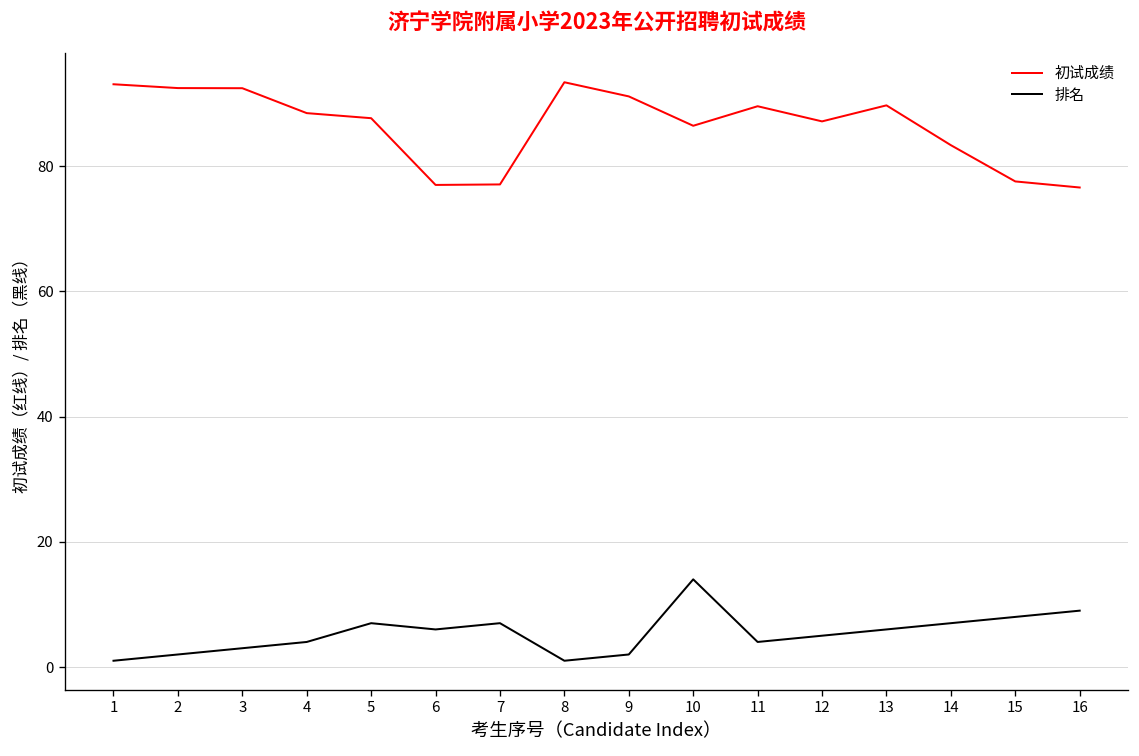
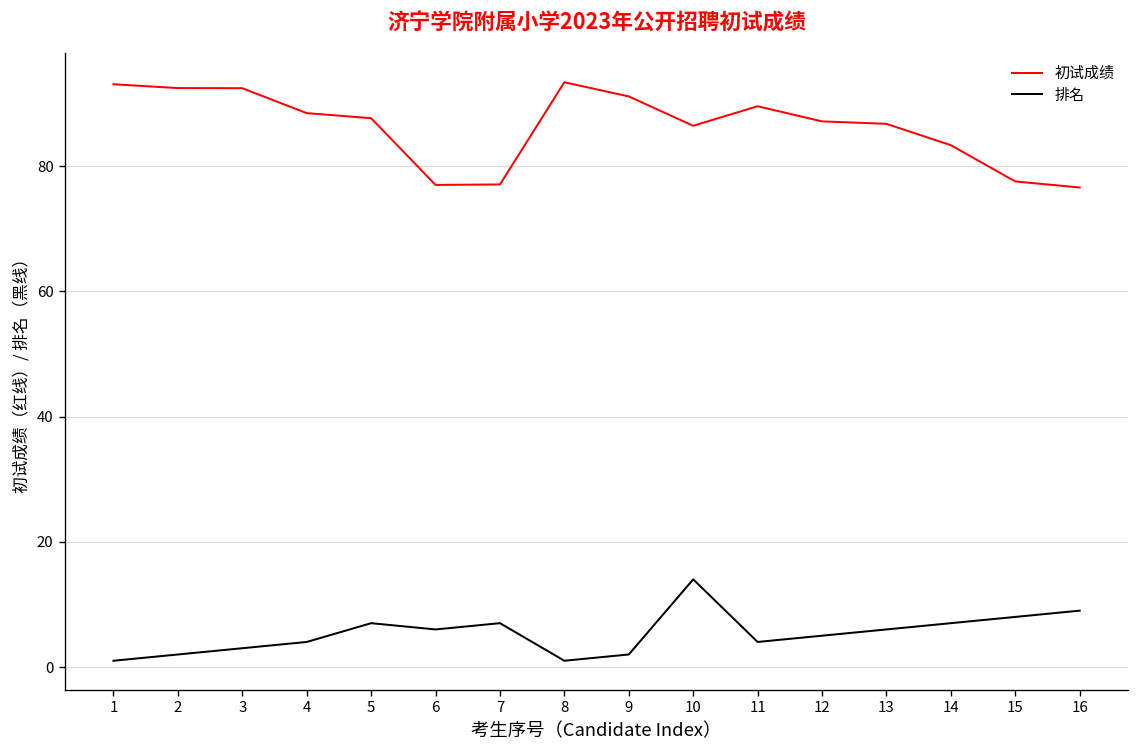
  {
    "初试成绩": {
      "1": 93,
      "2": 92,
      "3": 92,
      "4": 88,
      "5": 88,
      "6": 77,
      "7": 77,
      "8": 93,
      "9": 91,
      "10": 86,
      "11": 90,
      "12": 87,
-     "13": 90,
+     "13": 87,
      "14": 83,
      "15": 78,
      "16": 77
    },
    "排名": {
      "1": 1,
      "2": 2,
      "3": 3,
      "4": 4,
      "5": 7,
      "6": 6,
      "7": 7,
      "8": 1,
      "9": 2,
      "10": 14,
      "11": 4,
      "12": 5,
      "13": 6,
      "14": 7,
      "15": 8,
      "16": 9
    }
  }
